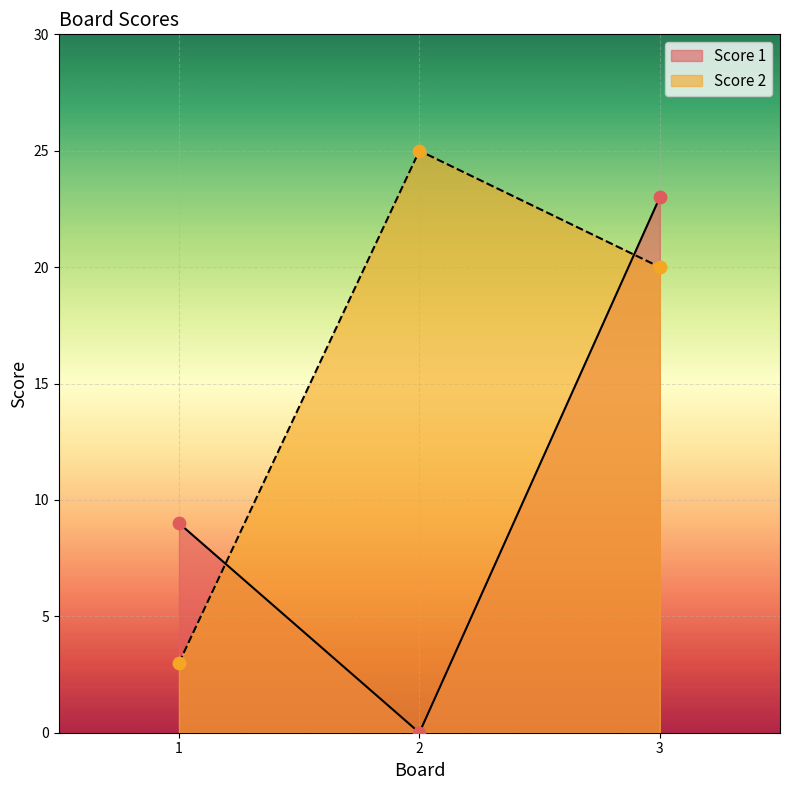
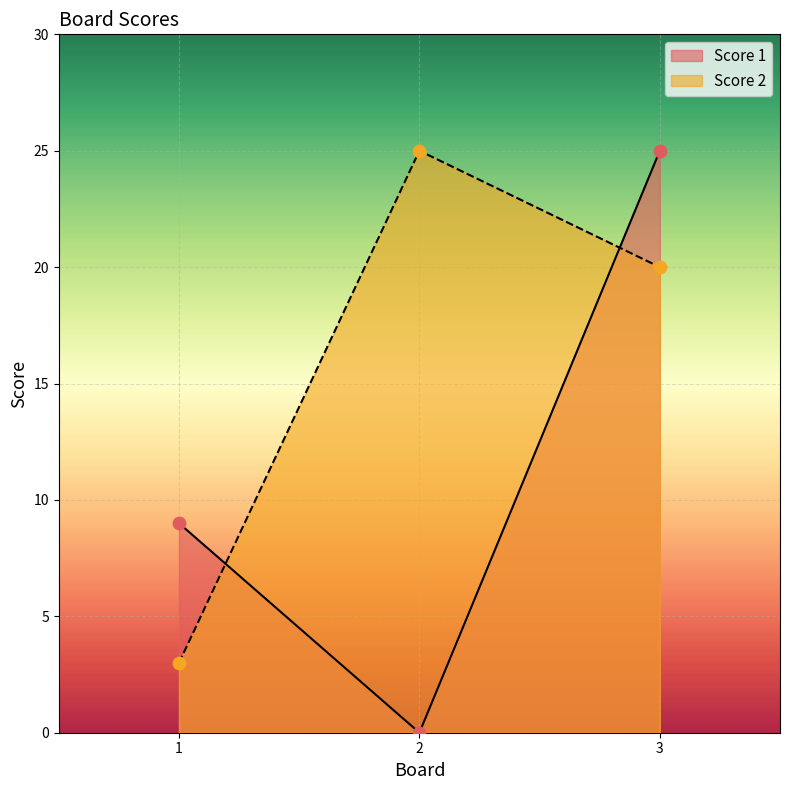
  {
    "Score 1": {
      "1": 9,
      "2": 0,
-     "3": 23
+     "3": 25
    },
    "Score 2": {
      "1": 3,
      "2": 25,
      "3": 20
    }
  }
